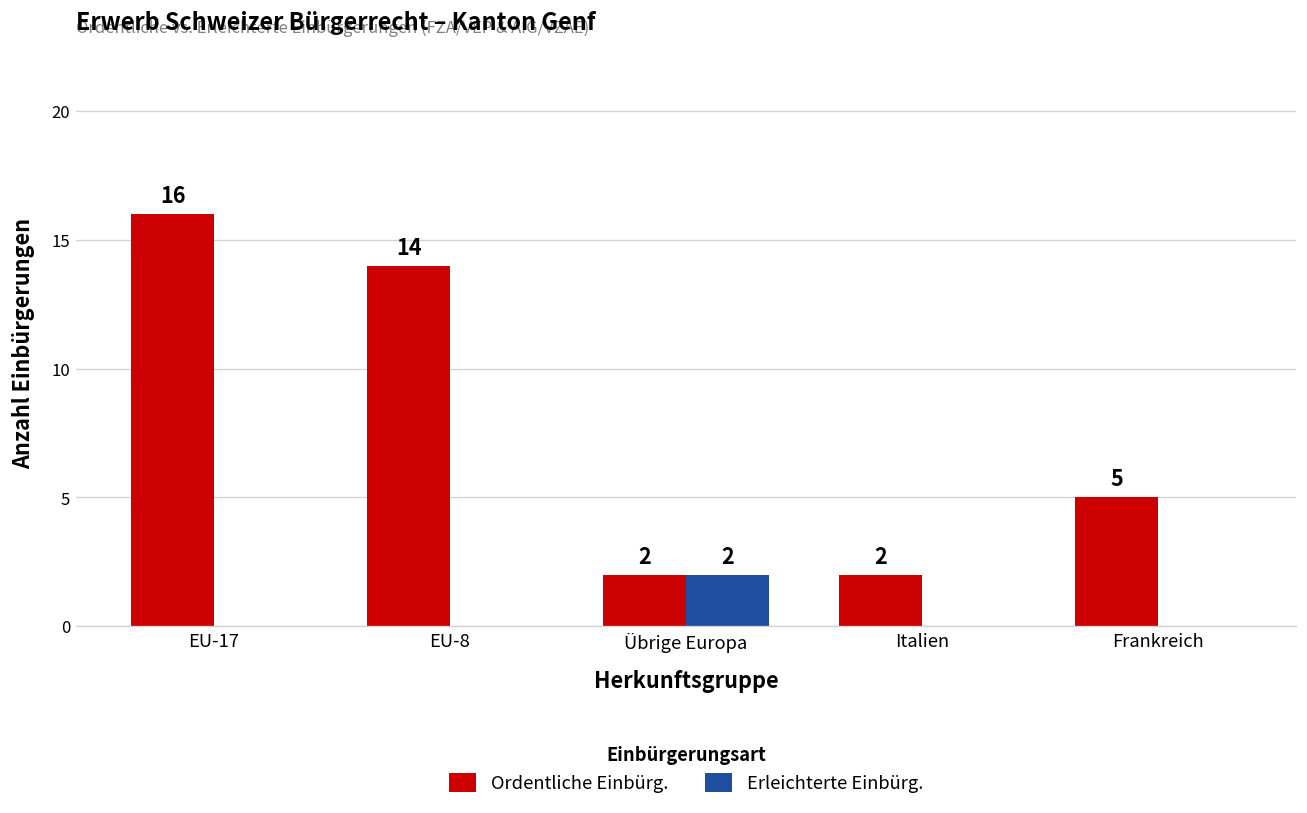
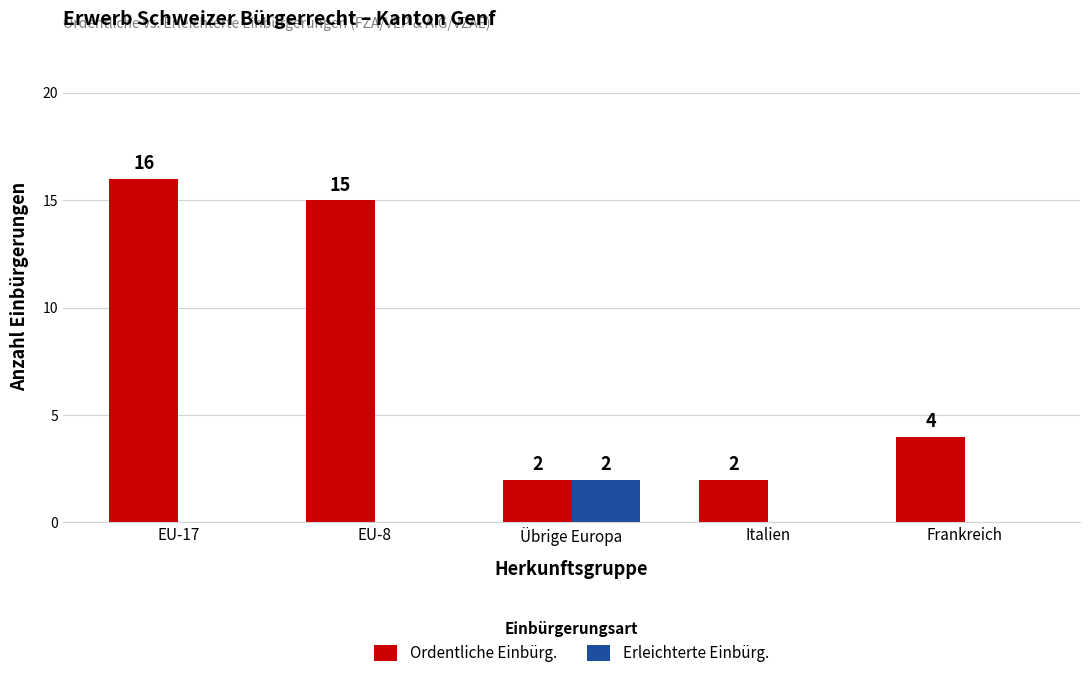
  {
    "Ordentliche Einbürg.": {
      "EU-17": 16,
-     "EU-8": 14,
+     "EU-8": 15,
      "Übrige Europa": 2,
      "Italien": 2,
-     "Frankreich": 5
+     "Frankreich": 4
    },
    "Erleichterte Einbürg.": {
      "Übrige Europa": 2
    }
  }
